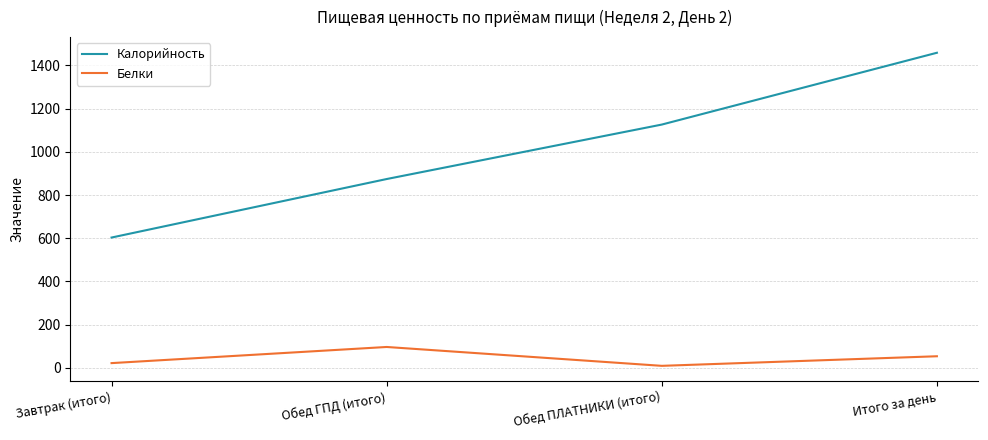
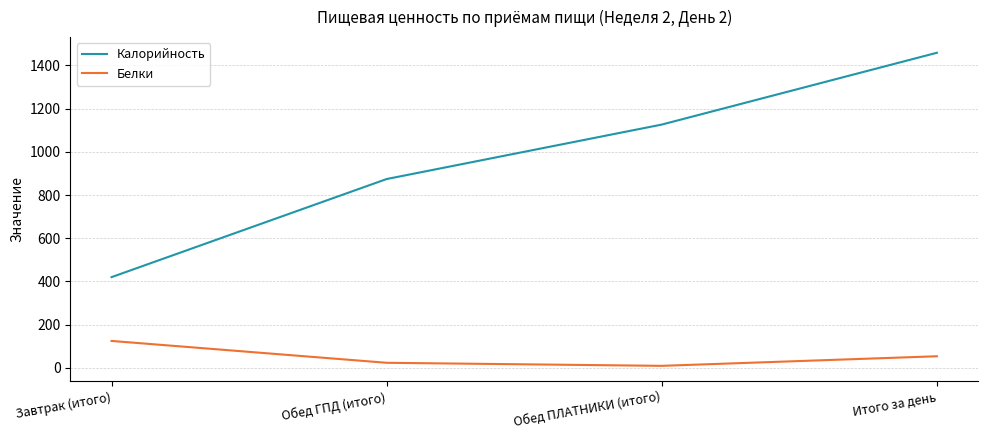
  {
    "Калорийность": {
-     "Завтрак (итого)": 600,
+     "Завтрак (итого)": 420,
      "Обед ГПД (итого)": 870,
      "Обед ПЛАТНИКИ (итого)": 1130,
      "Итого за день": 1460
    },
    "Белки": {
-     "Завтрак (итого)": 20,
-     "Обед ГПД (итого)": 100,
+     "Завтрак (итого)": 120,
+     "Обед ГПД (итого)": 20,
      "Обед ПЛАТНИКИ (итого)": 10,
      "Итого за день": 50
    }
  }
